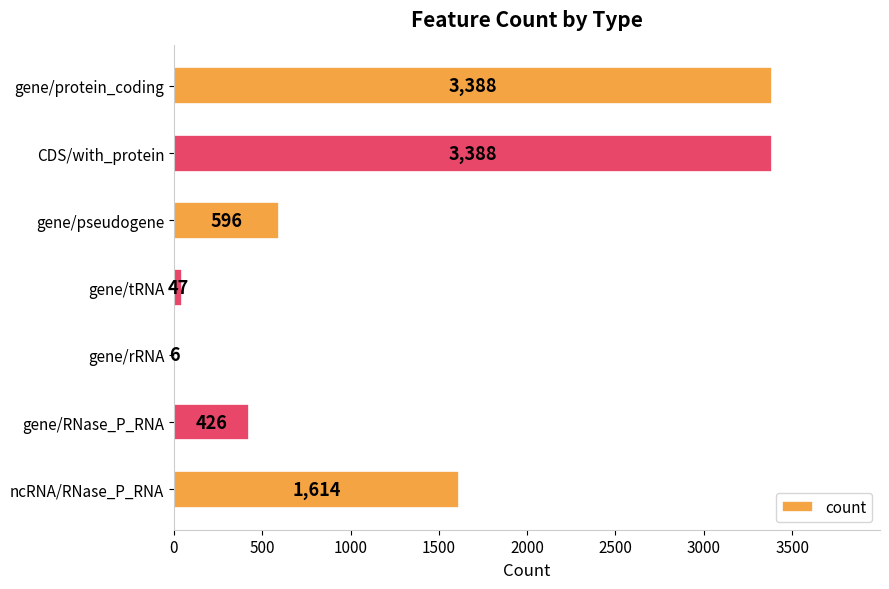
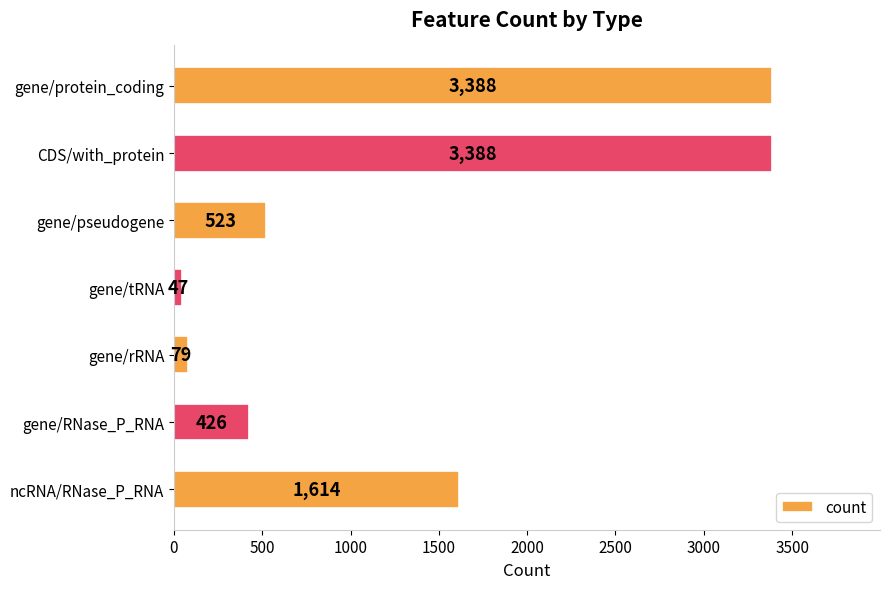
  {
    "gene/protein_coding": "3,388",
    "CDS/with_protein": "3,388",
-   "gene/pseudogene": "596",
+   "gene/pseudogene": "523",
    "gene/tRNA": "47",
-   "gene/rRNA": "6",
+   "gene/rRNA": "79",
    "gene/RNase_P_RNA": "426",
    "ncRNA/RNase_P_RNA": "1,614"
  }
